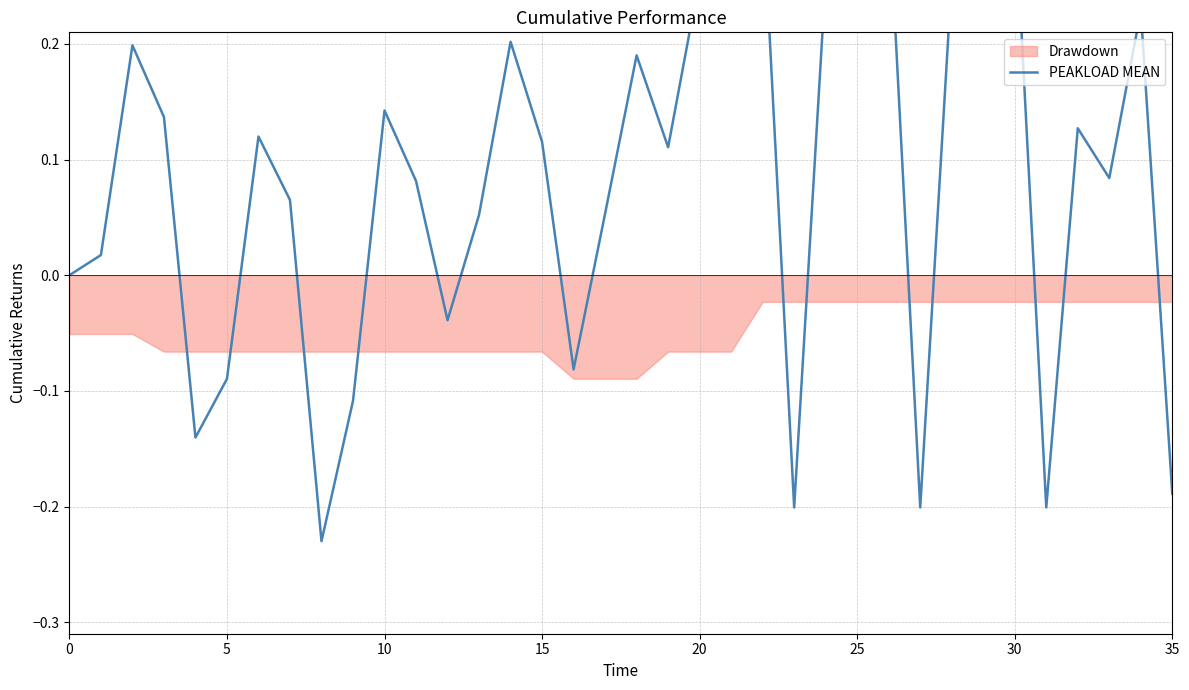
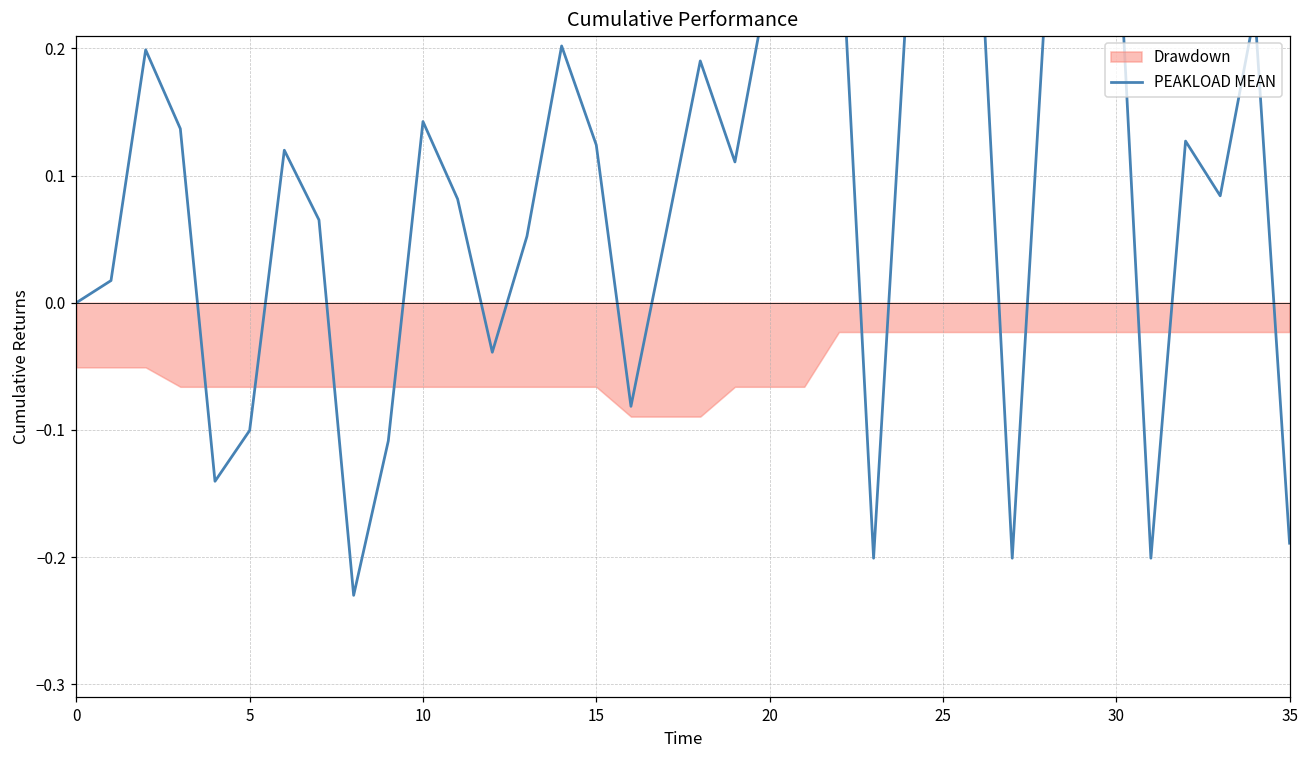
  {
    "PEAKLOAD MEAN": {
-     "5": -0.090,
+     "5": -0.100,
      "10": 0.142,
-     "15": 0.115,
+     "15": 0.124,
      "35": -0.189
    }
  }
